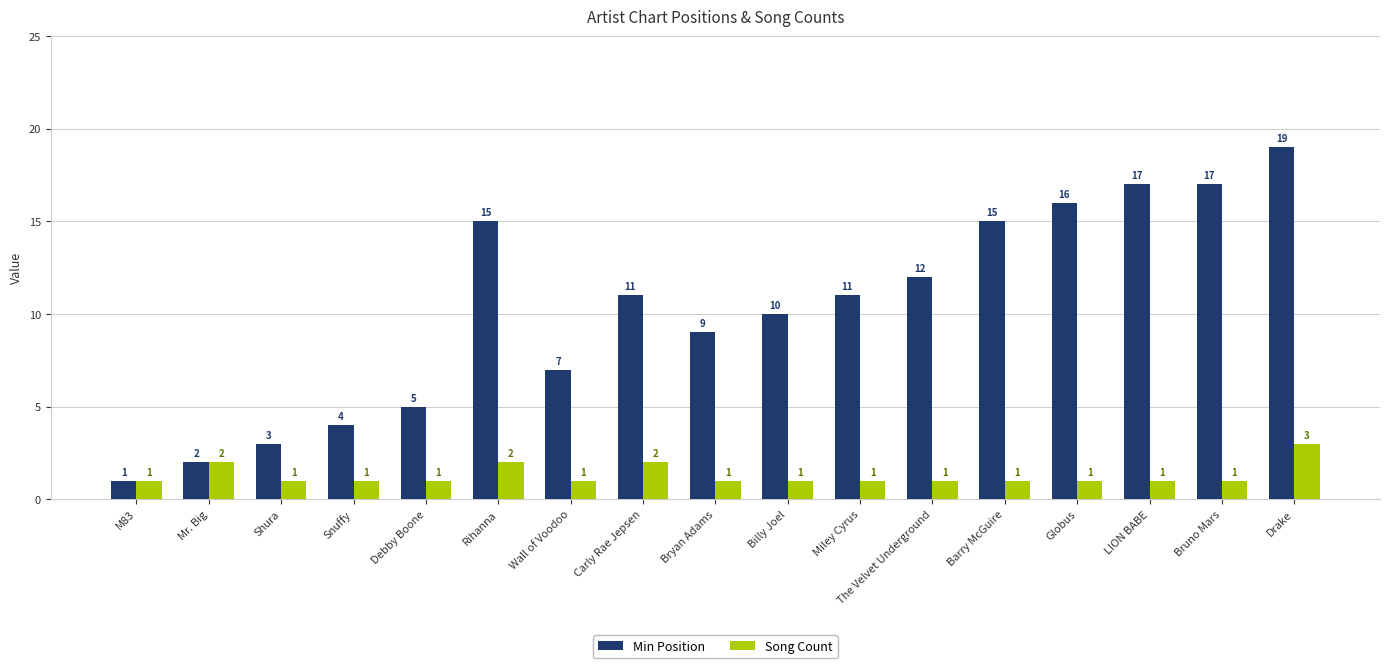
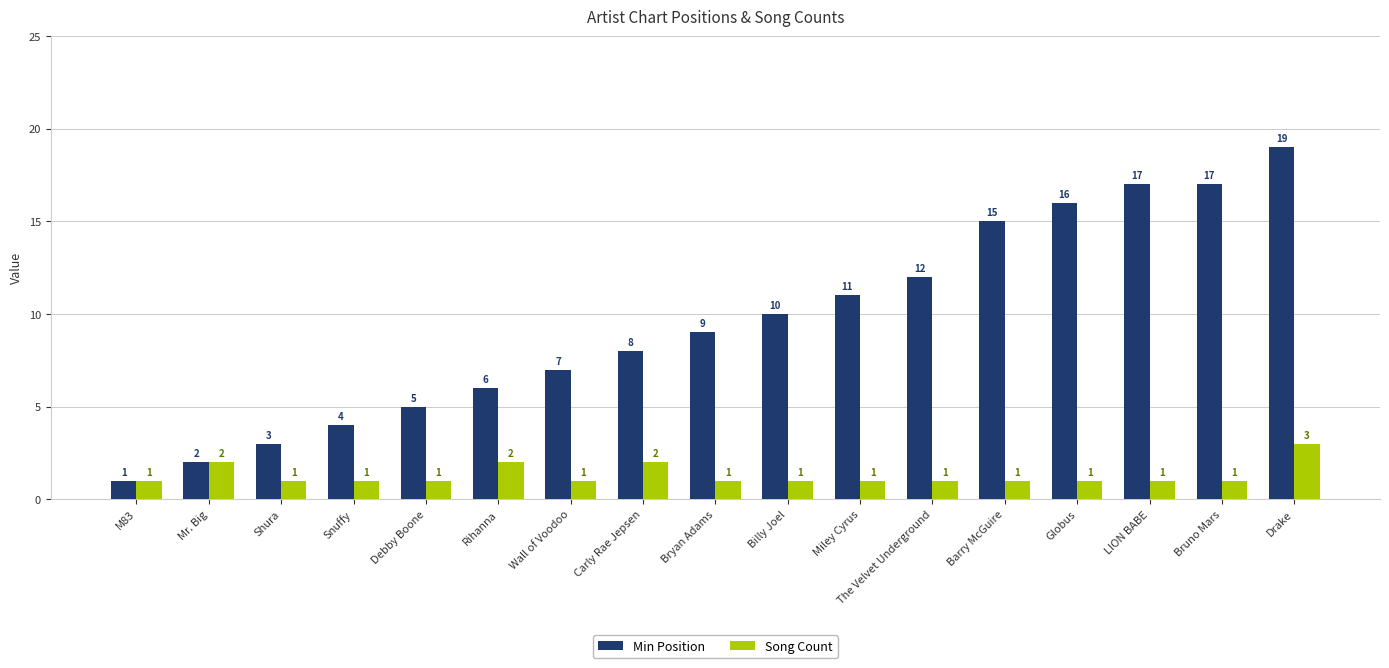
  {
    "Min Position": {
      "M83": 1,
      "Mr. Big": 2,
      "Shura": 3,
      "Snuffy": 4,
      "Debby Boone": 5,
-     "Rihanna": 15,
+     "Rihanna": 6,
      "Wall of Voodoo": 7,
-     "Carly Rae Jepsen": 11,
+     "Carly Rae Jepsen": 8,
      "Bryan Adams": 9,
      "Billy Joel": 10,
      "Miley Cyrus": 11,
      "The Velvet Underground": 12,
      "Barry McGuire": 15,
      "Globus": 16,
      "LION BABE": 17,
      "Bruno Mars": 17,
      "Drake": 19
    },
    "Song Count": {
      "M83": 1,
      "Mr. Big": 2,
      "Shura": 1,
      "Snuffy": 1,
      "Debby Boone": 1,
      "Rihanna": 2,
      "Wall of Voodoo": 1,
      "Carly Rae Jepsen": 2,
      "Bryan Adams": 1,
      "Billy Joel": 1,
      "Miley Cyrus": 1,
      "The Velvet Underground": 1,
      "Barry McGuire": 1,
      "Globus": 1,
      "LION BABE": 1,
      "Bruno Mars": 1,
      "Drake": 3
    }
  }
